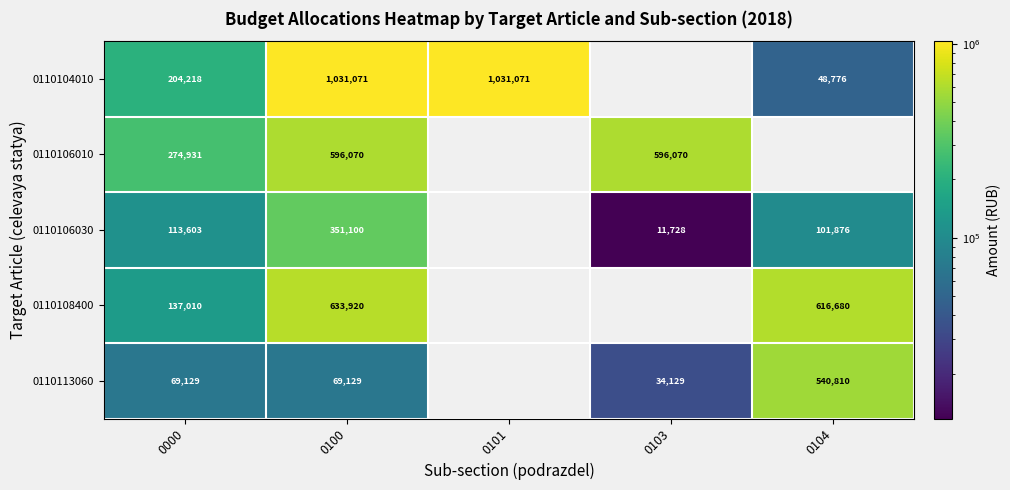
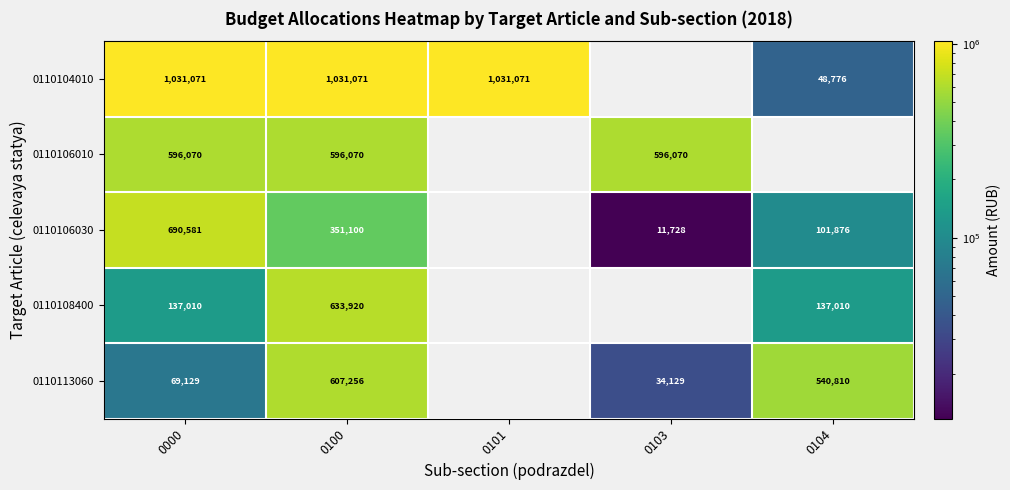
  {
    "0110104010": {
-     "0000": "204,218",
+     "0000": "1,031,071",
      "0100": "1,031,071",
      "0101": "1,031,071",
      "0104": "48,776"
    },
    "0110106010": {
-     "0000": "274,931",
+     "0000": "596,070",
      "0100": "596,070",
      "0103": "596,070"
    },
    "0110106030": {
-     "0000": "113,603",
+     "0000": "690,581",
      "0100": "351,100",
      "0103": "11,728",
      "0104": "101,876"
    },
    "0110108400": {
      "0000": "137,010",
      "0100": "633,920",
-     "0104": "616,680"
+     "0104": "137,010"
    },
    "0110113060": {
      "0000": "69,129",
-     "0100": "69,129",
+     "0100": "607,256",
      "0103": "34,129",
      "0104": "540,810"
    }
  }
